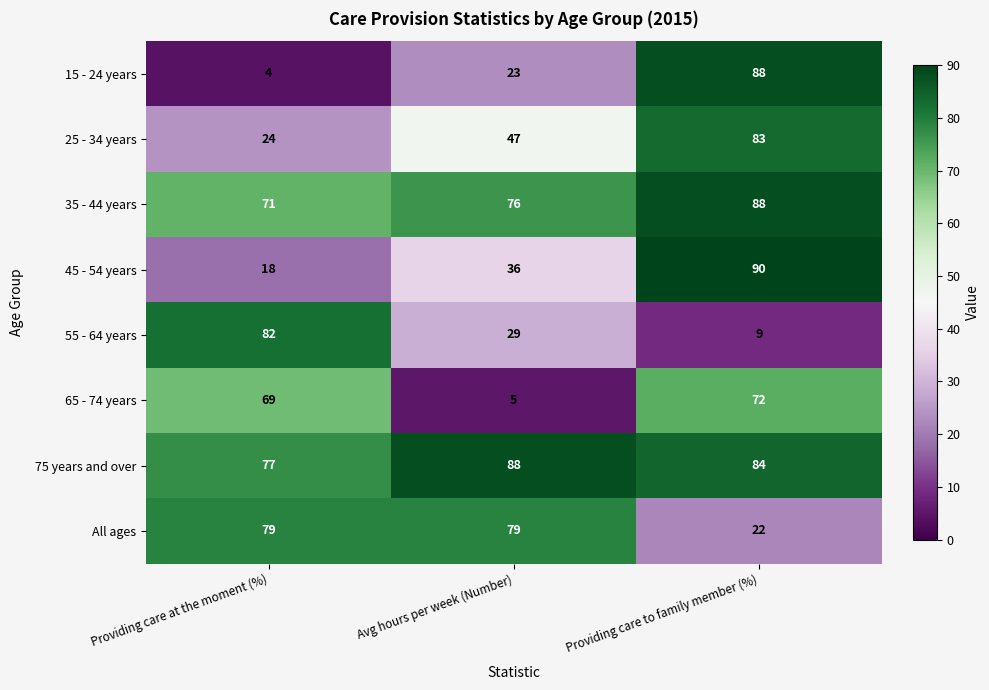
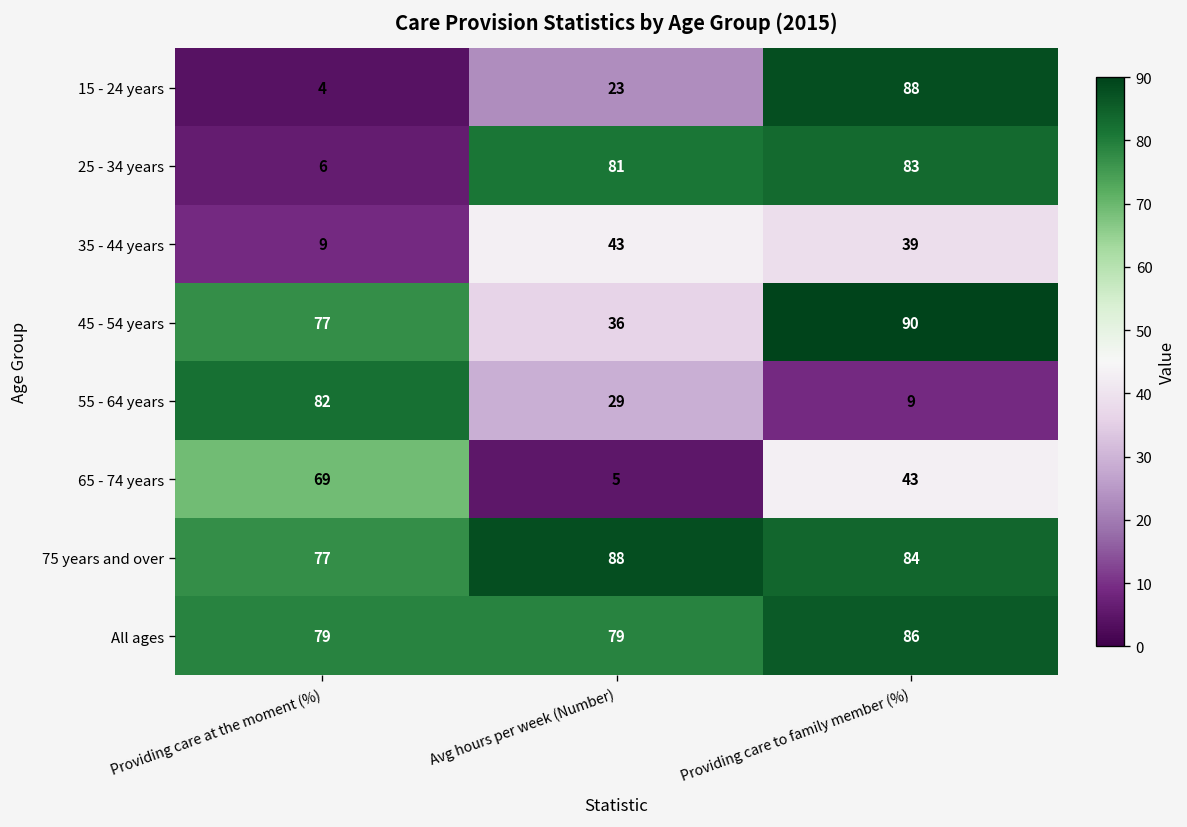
  {
    "15 - 24 years": {
      "Providing care at the moment (%)": 4,
      "Avg hours per week (Number)": 23,
      "Providing care to family member (%)": 88
    },
    "25 - 34 years": {
-     "Providing care at the moment (%)": 24,
-     "Avg hours per week (Number)": 47,
+     "Providing care at the moment (%)": 6,
+     "Avg hours per week (Number)": 81,
      "Providing care to family member (%)": 83
    },
    "35 - 44 years": {
-     "Providing care at the moment (%)": 71,
-     "Avg hours per week (Number)": 76,
-     "Providing care to family member (%)": 88
+     "Providing care at the moment (%)": 9,
+     "Avg hours per week (Number)": 43,
+     "Providing care to family member (%)": 39
    },
    "45 - 54 years": {
-     "Providing care at the moment (%)": 18,
+     "Providing care at the moment (%)": 77,
      "Avg hours per week (Number)": 36,
      "Providing care to family member (%)": 90
    },
    "55 - 64 years": {
      "Providing care at the moment (%)": 82,
      "Avg hours per week (Number)": 29,
      "Providing care to family member (%)": 9
    },
    "65 - 74 years": {
      "Providing care at the moment (%)": 69,
      "Avg hours per week (Number)": 5,
-     "Providing care to family member (%)": 72
+     "Providing care to family member (%)": 43
    },
    "75 years and over": {
      "Providing care at the moment (%)": 77,
      "Avg hours per week (Number)": 88,
      "Providing care to family member (%)": 84
    },
    "All ages": {
      "Providing care at the moment (%)": 79,
      "Avg hours per week (Number)": 79,
-     "Providing care to family member (%)": 22
+     "Providing care to family member (%)": 86
    }
  }
